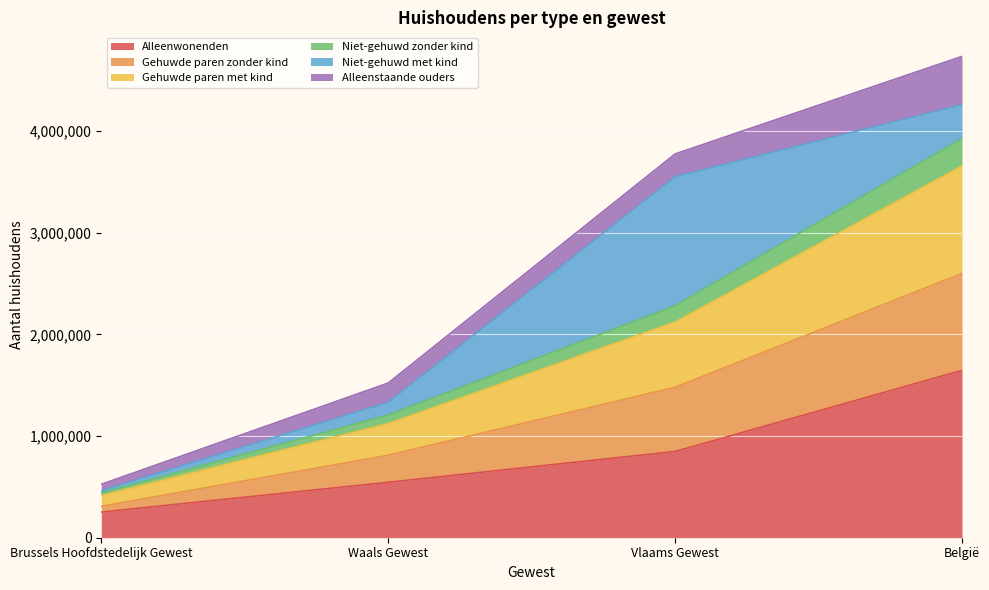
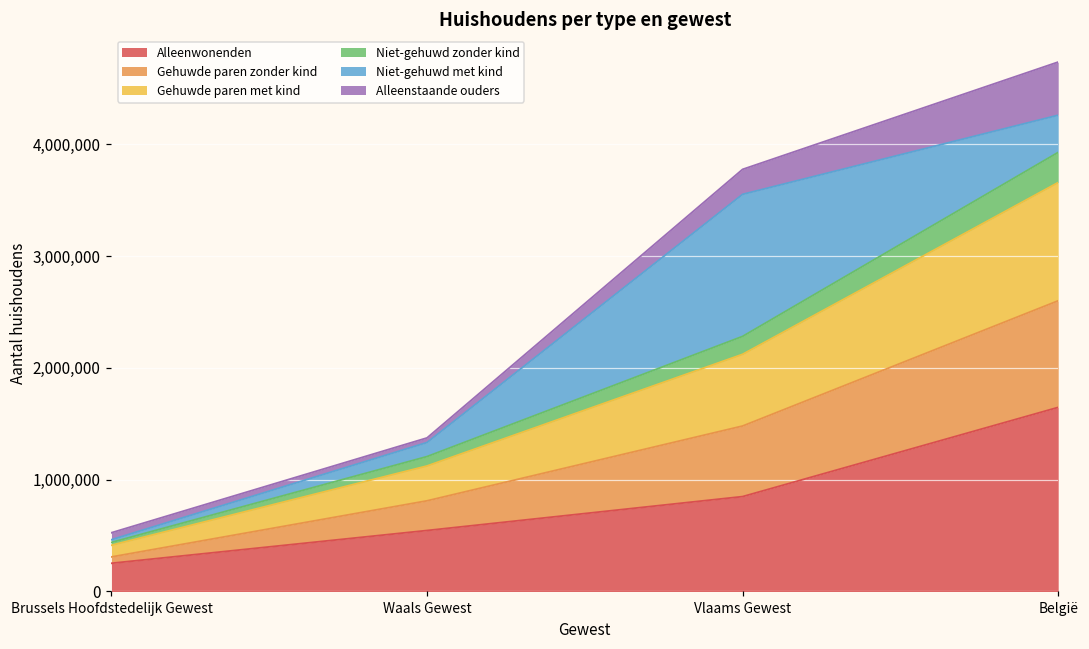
  {
    "Alleenwonenden": {
      "Brussels Hoofdstedelijk Gewest": "250,000",
      "Waals Gewest": "550,000",
      "Vlaams Gewest": "850,000",
      "België": "1,650,000"
    },
    "Niet-gehuwd zonder kind": {
      "Waals Gewest": "80,000",
      "Vlaams Gewest": "160,000",
      "België": "270,000"
    },
    "Niet-gehuwd met kind": {
      "Waals Gewest": "130,000",
      "Vlaams Gewest": "1,270,000",
      "België": "330,000"
    },
    "Alleenstaande ouders": {
      "Brussels Hoofdstedelijk Gewest": "60,000",
-     "Waals Gewest": "190,000",
+     "Waals Gewest": "40,000",
      "Vlaams Gewest": "220,000",
      "België": "480,000"
    }
  }
